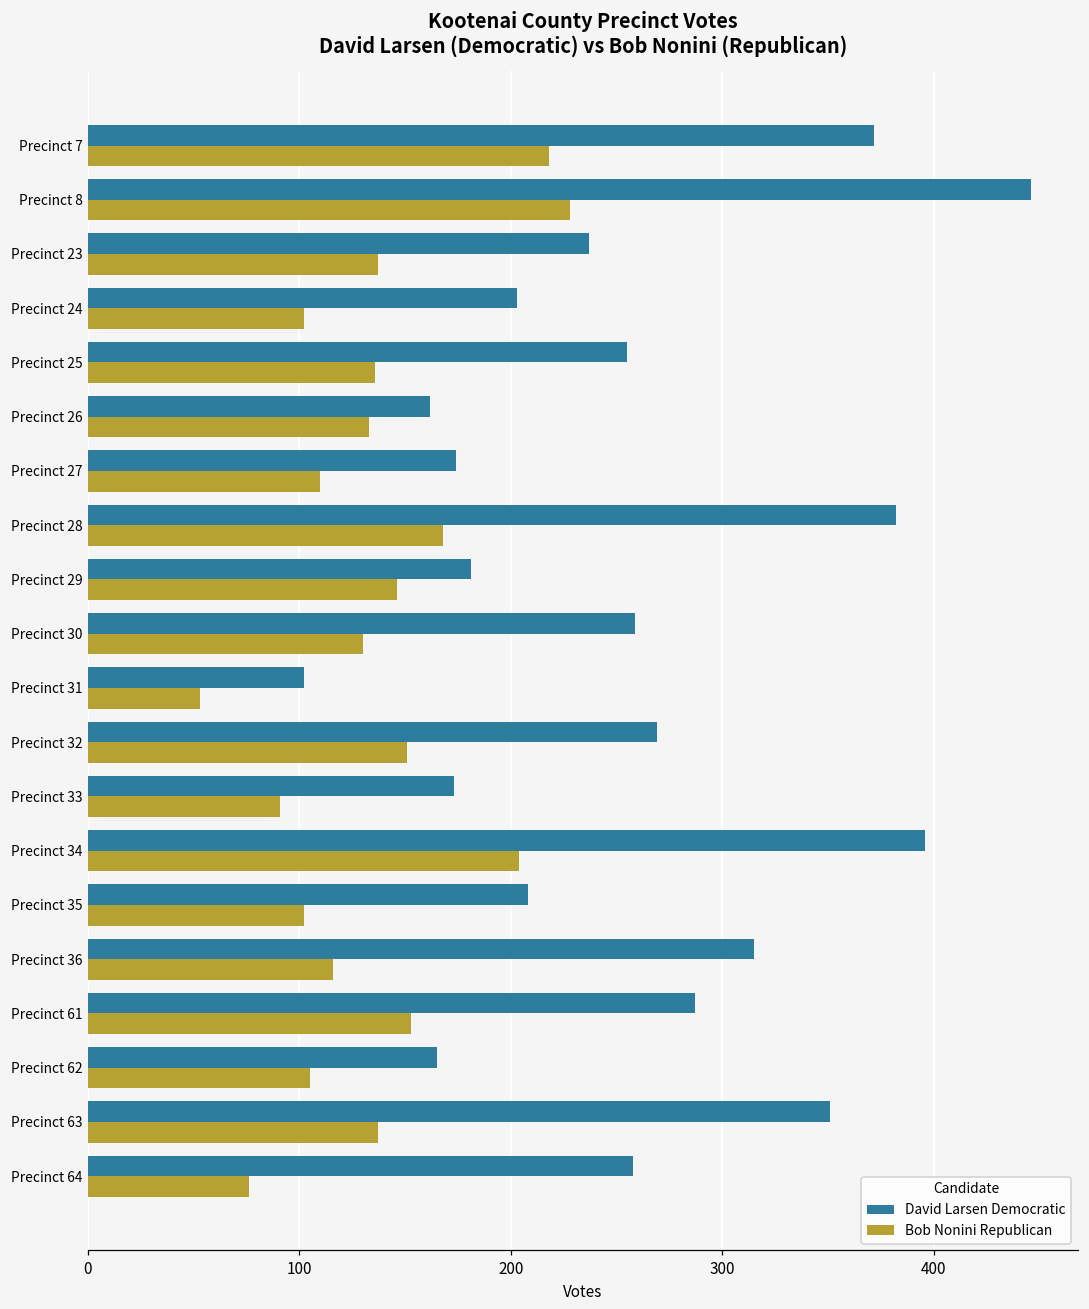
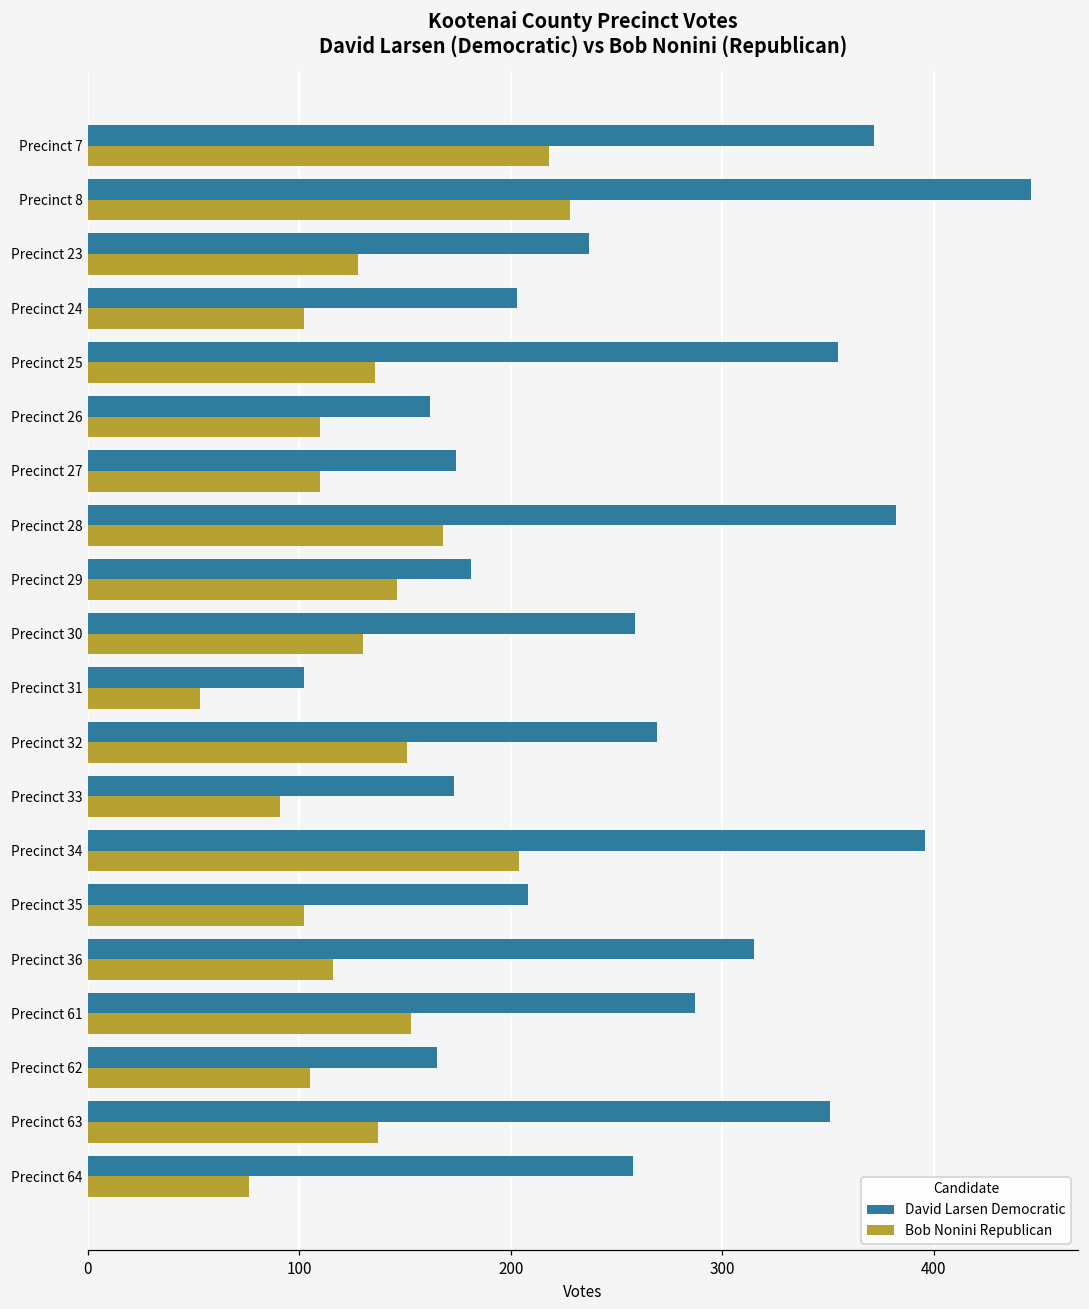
  {
    "David Larsen Democratic": {
      "Precinct 7": 372,
      "Precinct 8": 446,
      "Precinct 23": 237,
      "Precinct 24": 203,
-     "Precinct 25": 255,
+     "Precinct 25": 355,
      "Precinct 26": 162,
      "Precinct 27": 174,
      "Precinct 28": 382,
      "Precinct 29": 181,
      "Precinct 30": 259,
      "Precinct 31": 102,
      "Precinct 32": 269,
      "Precinct 33": 173,
      "Precinct 34": 396,
      "Precinct 35": 208,
      "Precinct 36": 315,
      "Precinct 61": 287,
      "Precinct 62": 165,
      "Precinct 63": 351,
      "Precinct 64": 258
    },
    "Bob Nonini Republican": {
      "Precinct 7": 218,
      "Precinct 8": 228,
-     "Precinct 23": 137,
+     "Precinct 23": 128,
      "Precinct 24": 102,
      "Precinct 25": 136,
-     "Precinct 26": 133,
+     "Precinct 26": 110,
      "Precinct 27": 110,
      "Precinct 28": 168,
      "Precinct 29": 146,
      "Precinct 30": 130,
      "Precinct 31": 53,
      "Precinct 32": 151,
      "Precinct 33": 91,
      "Precinct 34": 204,
      "Precinct 35": 102,
      "Precinct 36": 116,
      "Precinct 61": 153,
      "Precinct 62": 105,
      "Precinct 63": 137,
      "Precinct 64": 76
    }
  }
